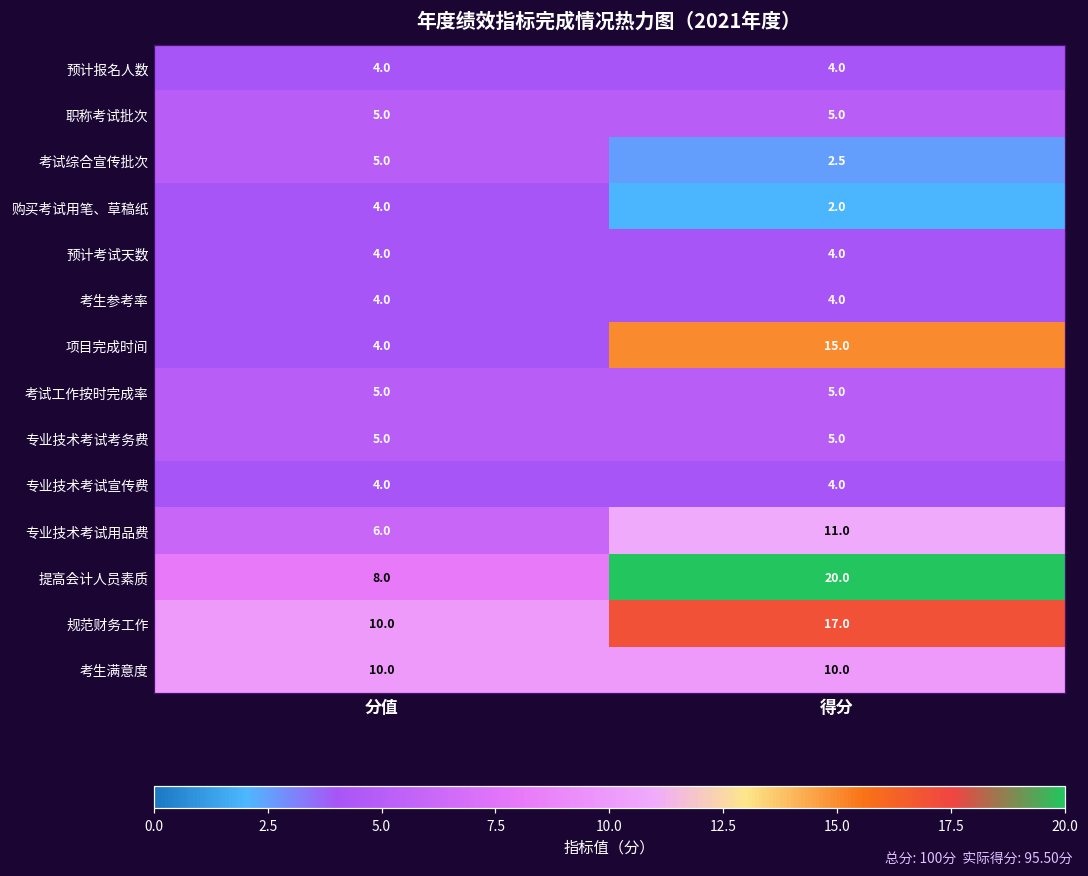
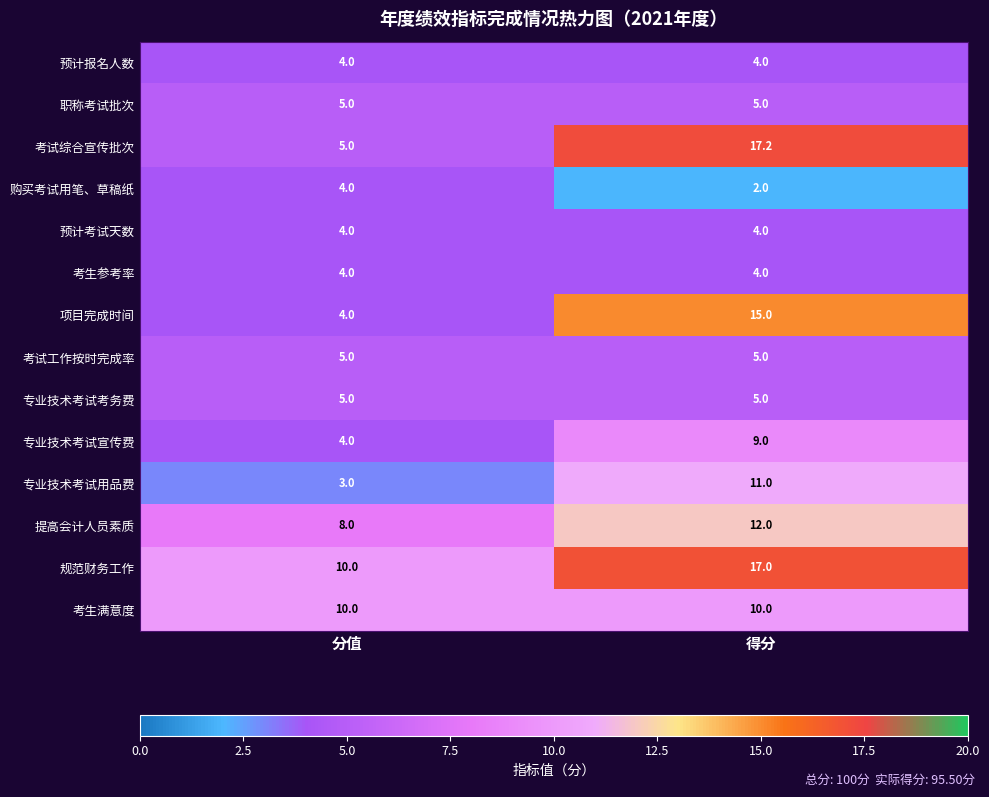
  {
    "预计报名人数": {
      "分值": 4.0,
      "得分": 4.0
    },
    "职称考试批次": {
      "分值": 5.0,
      "得分": 5.0
    },
    "考试综合宣传批次": {
      "分值": 5.0,
-     "得分": 2.5
+     "得分": 17.2
    },
    "购买考试用笔、草稿纸": {
      "分值": 4.0,
      "得分": 2.0
    },
    "预计考试天数": {
      "分值": 4.0,
      "得分": 4.0
    },
    "考生参考率": {
      "分值": 4.0,
      "得分": 4.0
    },
    "项目完成时间": {
      "分值": 4.0,
      "得分": 15.0
    },
    "考试工作按时完成率": {
      "分值": 5.0,
      "得分": 5.0
    },
    "专业技术考试考务费": {
      "分值": 5.0,
      "得分": 5.0
    },
    "专业技术考试宣传费": {
      "分值": 4.0,
-     "得分": 4.0
+     "得分": 9.0
    },
    "专业技术考试用品费": {
-     "分值": 6.0,
+     "分值": 3.0,
      "得分": 11.0
    },
    "提高会计人员素质": {
      "分值": 8.0,
-     "得分": 20.0
+     "得分": 12.0
    },
    "规范财务工作": {
      "分值": 10.0,
      "得分": 17.0
    },
    "考生满意度": {
      "分值": 10.0,
      "得分": 10.0
    }
  }
